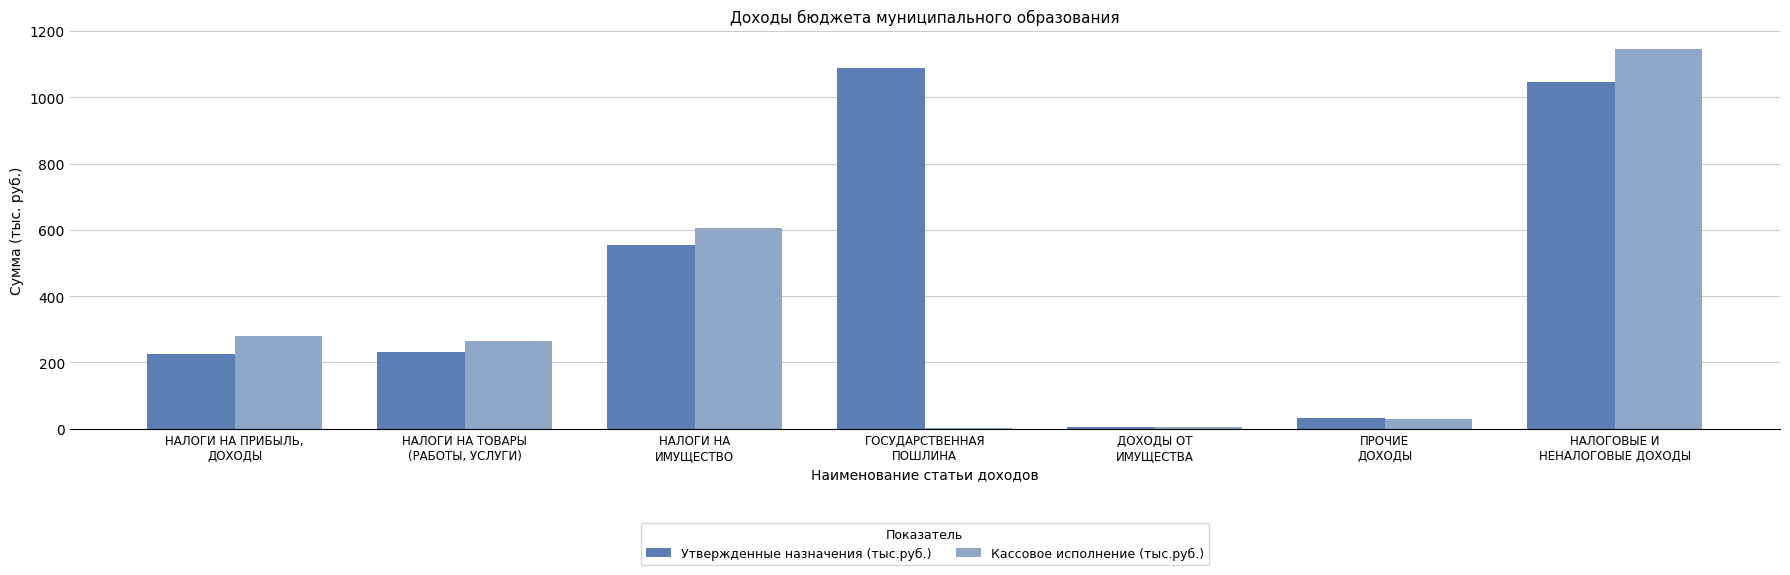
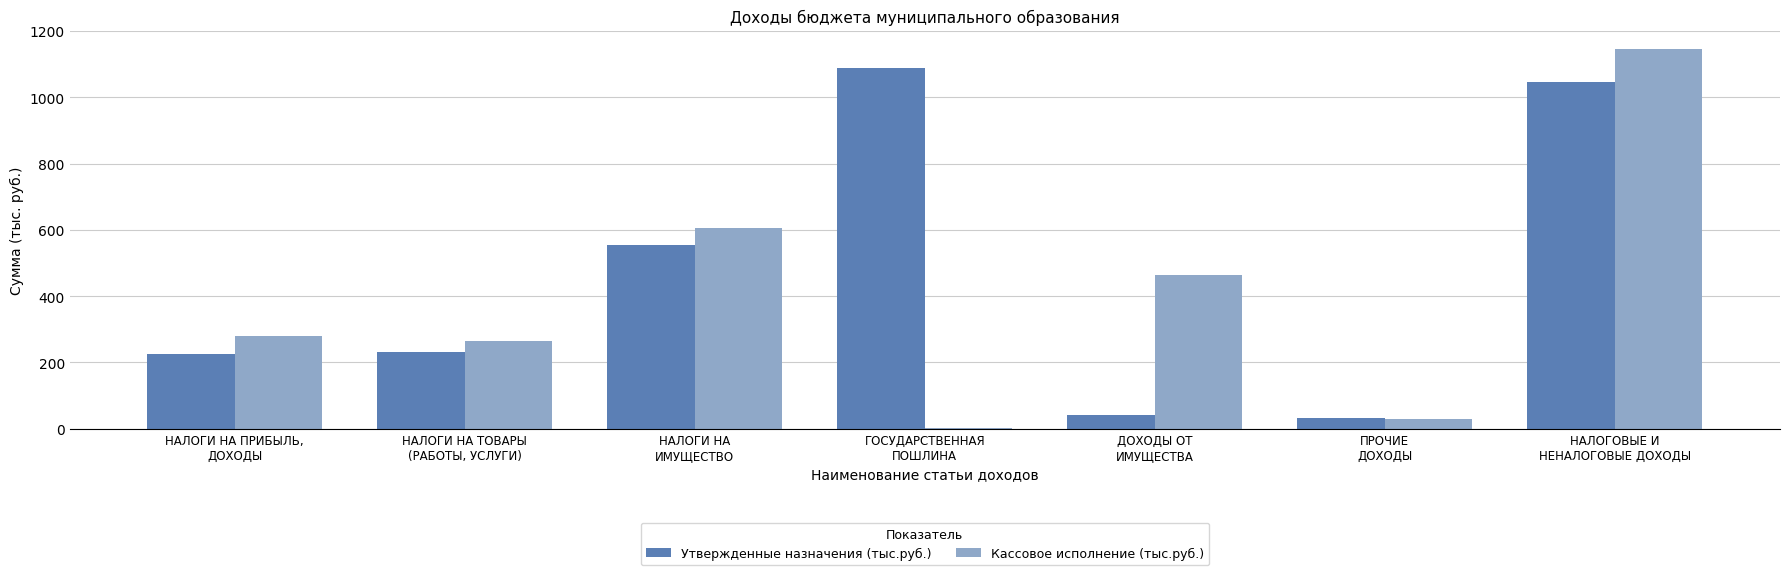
  {
    "Утвержденные назначения (тыс.руб.)": {
      "НАЛОГИ НА ПРИБЫЛЬ, ДОХОДЫ": 230,
      "НАЛОГИ НА ТОВАРЫ (РАБОТЫ, УСЛУГИ)": 230,
      "НАЛОГИ НА ИМУЩЕСТВО": 560,
      "ГОСУДАРСТВЕННАЯ ПОШЛИНА": 1090,
-     "ДОХОДЫ ОТ ИМУЩЕСТВА": 10,
+     "ДОХОДЫ ОТ ИМУЩЕСТВА": 40,
      "ПРОЧИЕ ДОХОДЫ": 30,
      "НАЛОГОВЫЕ И НЕНАЛОГОВЫЕ ДОХОДЫ": 1050
    },
    "Кассовое исполнение (тыс.руб.)": {
      "НАЛОГИ НА ПРИБЫЛЬ, ДОХОДЫ": 280,
      "НАЛОГИ НА ТОВАРЫ (РАБОТЫ, УСЛУГИ)": 270,
      "НАЛОГИ НА ИМУЩЕСТВО": 610,
-     "ДОХОДЫ ОТ ИМУЩЕСТВА": 10,
+     "ДОХОДЫ ОТ ИМУЩЕСТВА": 460,
      "ПРОЧИЕ ДОХОДЫ": 30,
      "НАЛОГОВЫЕ И НЕНАЛОГОВЫЕ ДОХОДЫ": 1140
    }
  }
